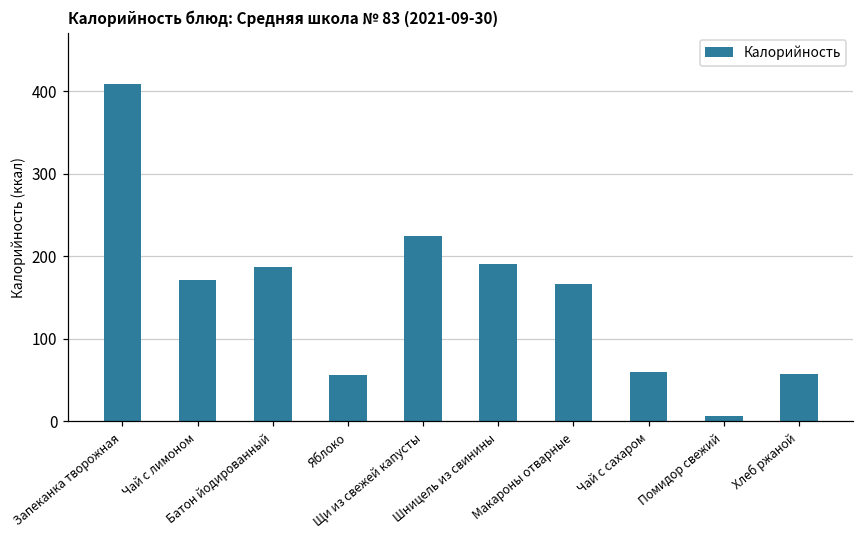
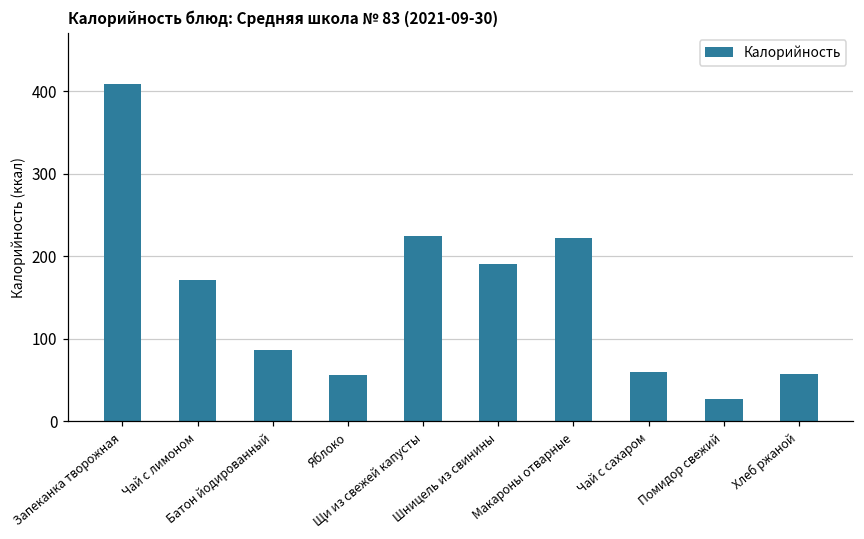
  {
    "Запеканка творожная": 410,
    "Чай с лимоном": 170,
-   "Батон йодированный": 190,
+   "Батон йодированный": 90,
    "Яблоко": 60,
    "Щи из свежей капусты": 220,
    "Шницель из свинины": 190,
-   "Макароны отварные": 170,
+   "Макароны отварные": 220,
    "Чай с сахаром": 60,
-   "Помидор свежий": 10,
+   "Помидор свежий": 30,
    "Хлеб ржаной": 60
  }
